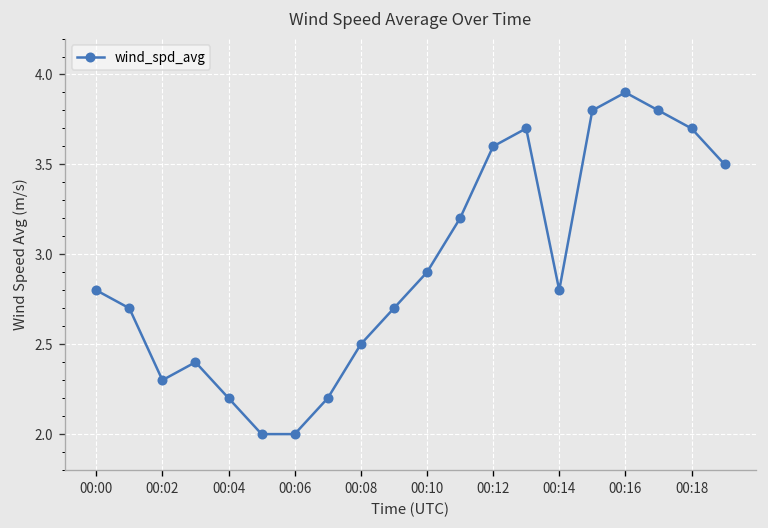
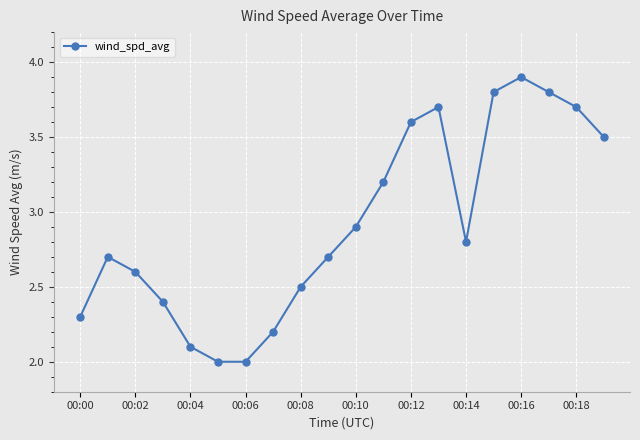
  {
-   "00:00": 2.8,
-   "00:02": 2.3,
-   "00:04": 2.2,
+   "00:00": 2.3,
+   "00:02": 2.6,
+   "00:04": 2.1,
    "00:06": 2.0,
    "00:08": 2.5,
    "00:10": 2.9,
    "00:12": 3.6,
    "00:14": 2.8,
    "00:16": 3.9,
    "00:18": 3.7
  }
